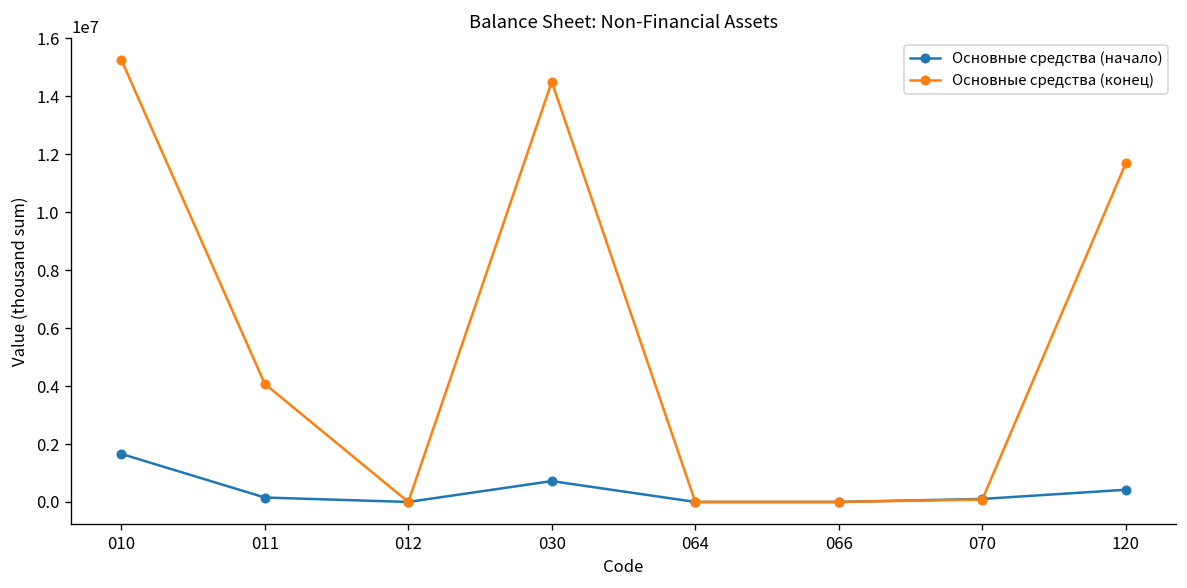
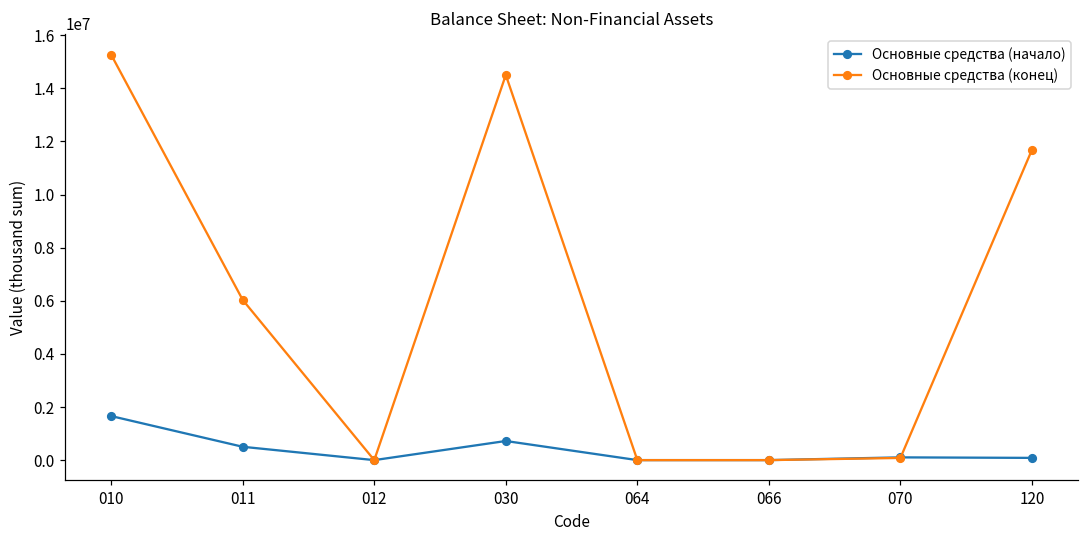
  {
    "Основные средства (начало)": {
      "010": 1700000,
-     "011": 200000,
+     "011": 500000,
      "030": 700000,
-     "120": 400000
+     "120": 100000
    },
    "Основные средства (конец)": {
      "010": 15300000,
-     "011": 4100000,
+     "011": 6000000,
      "030": 14500000,
      "120": 11700000
    }
  }
